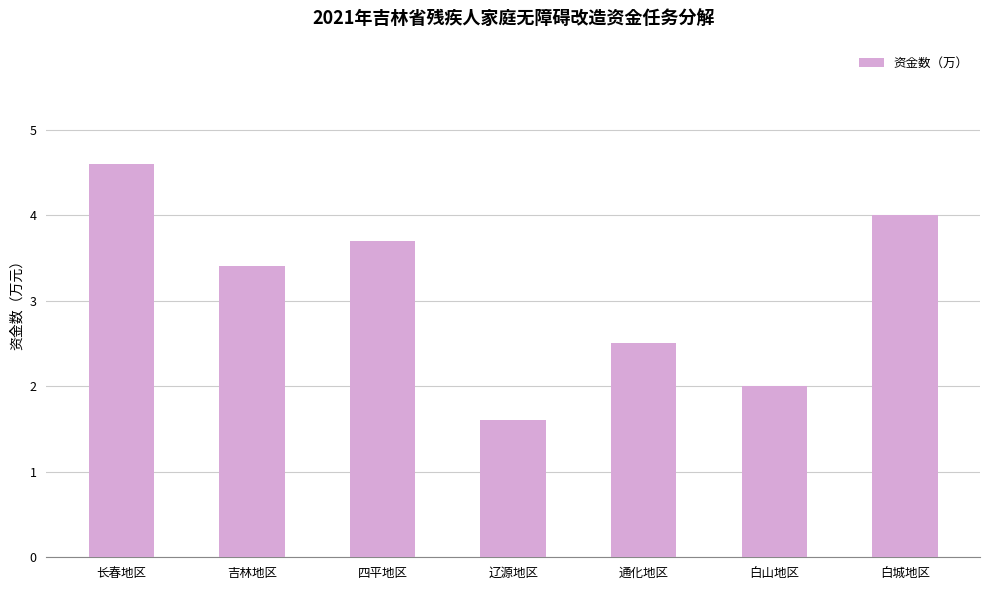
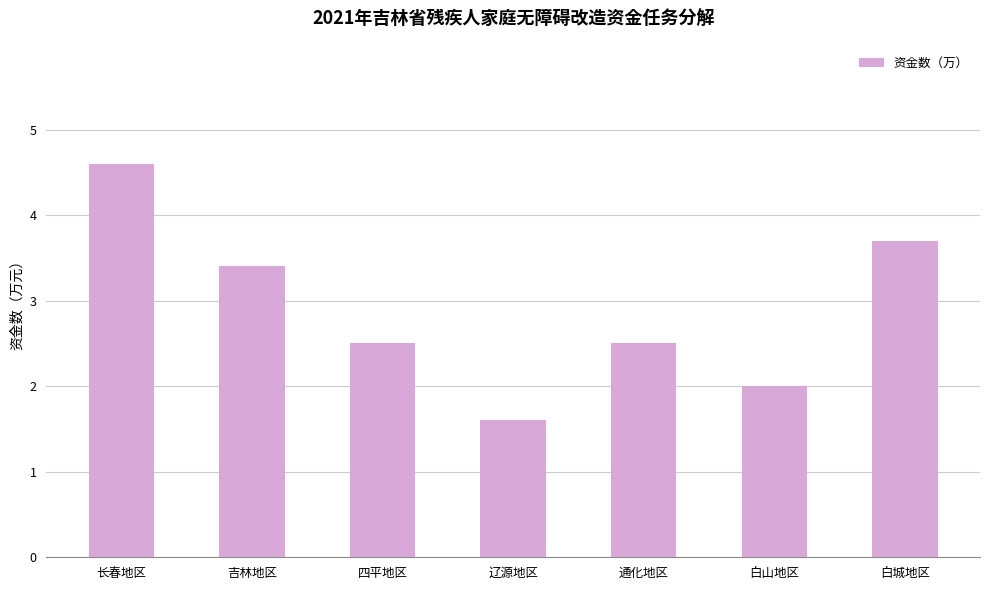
  {
    "长春地区": 4.6,
    "吉林地区": 3.4,
-   "四平地区": 3.7,
+   "四平地区": 2.5,
    "辽源地区": 1.6,
    "通化地区": 2.5,
    "白山地区": 2.0,
-   "白城地区": 4.0
+   "白城地区": 3.7
  }
